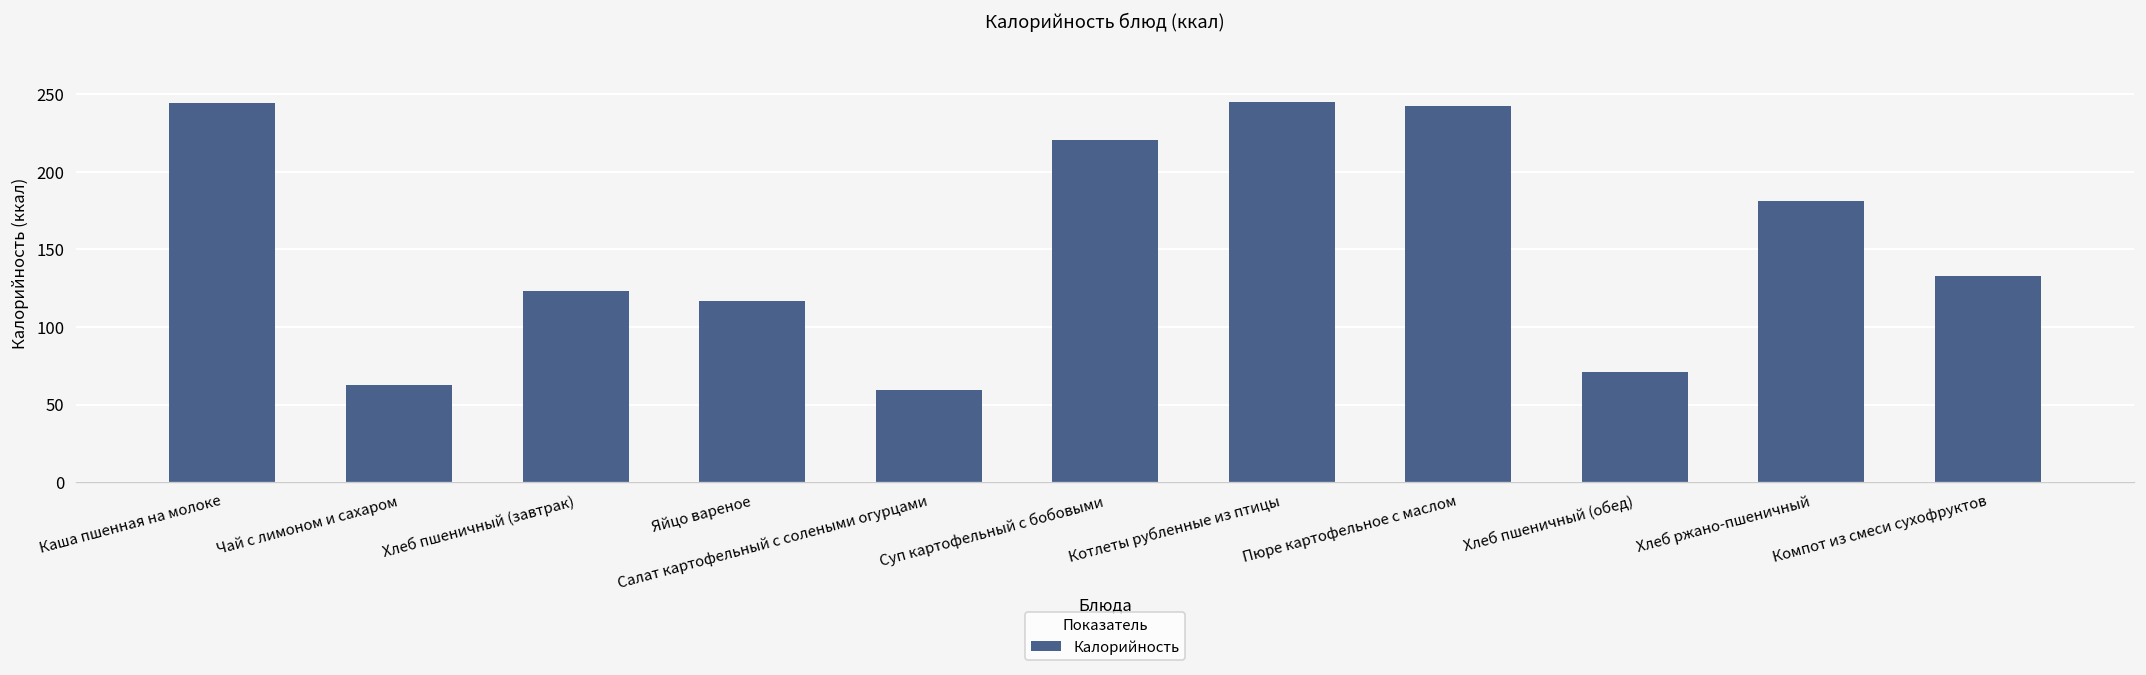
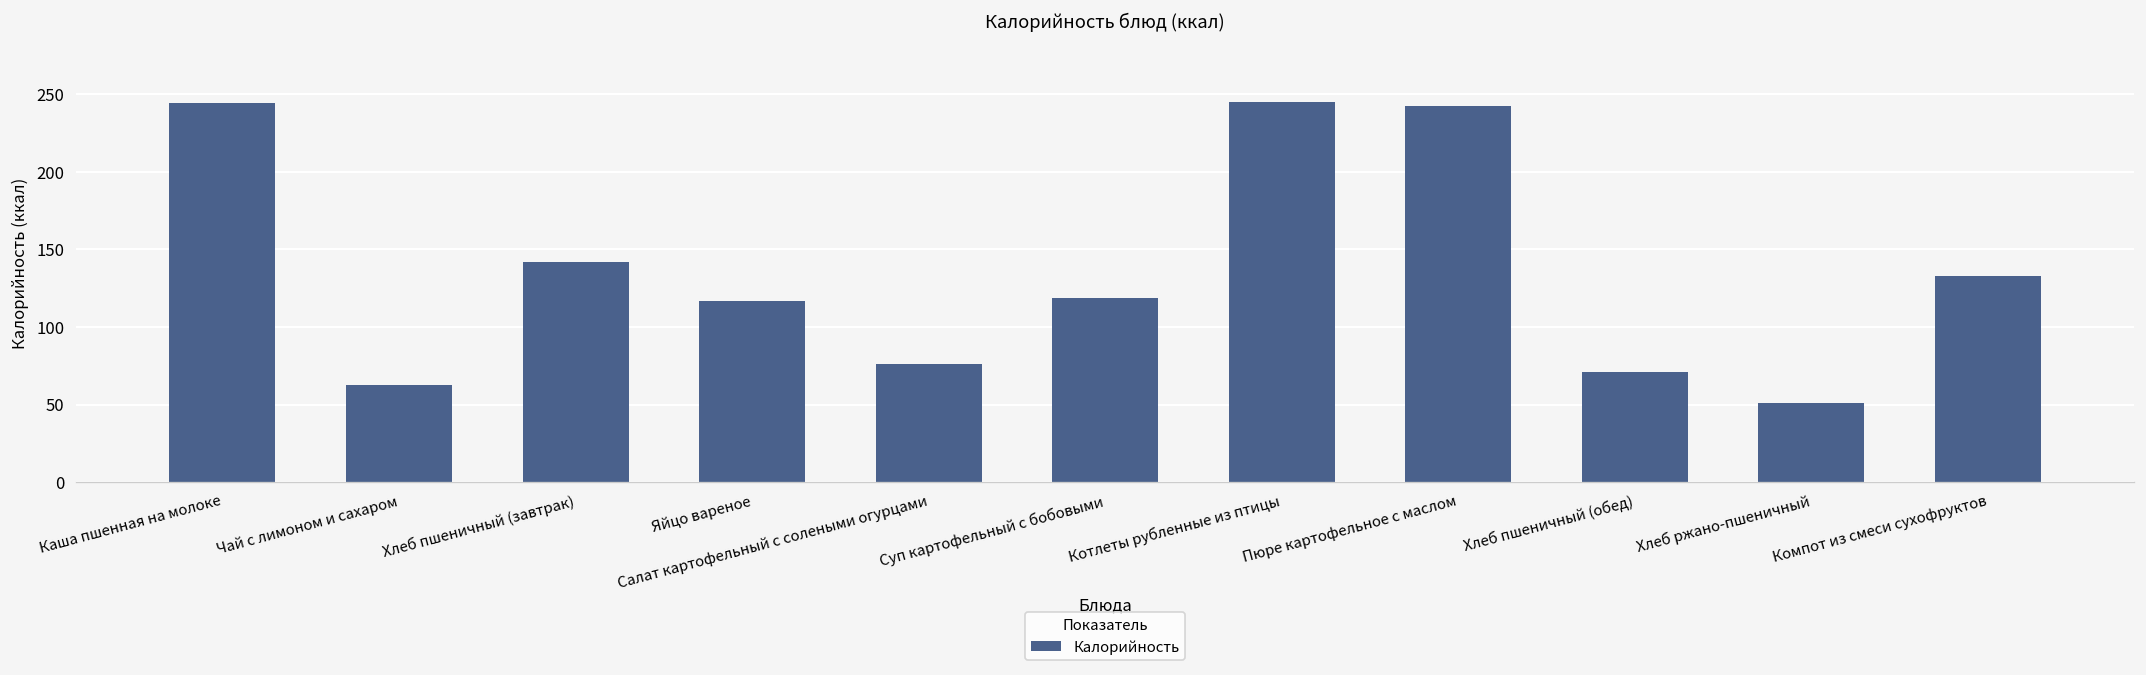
  {
    "Каша пшенная на молоке": 244,
    "Чай с лимоном и сахаром": 63,
-   "Хлеб пшеничный (завтрак)": 123,
+   "Хлеб пшеничный (завтрак)": 142,
    "Яйцо вареное": 117,
-   "Салат картофельный с солеными огурцами": 60,
-   "Суп картофельный с бобовыми": 220,
+   "Салат картофельный с солеными огурцами": 76,
+   "Суп картофельный с бобовыми": 118,
    "Котлеты рубленные из птицы": 245,
    "Пюре картофельное с маслом": 242,
    "Хлеб пшеничный (обед)": 71,
-   "Хлеб ржано-пшеничный": 181,
+   "Хлеб ржано-пшеничный": 51,
    "Компот из смеси сухофруктов": 133
  }
